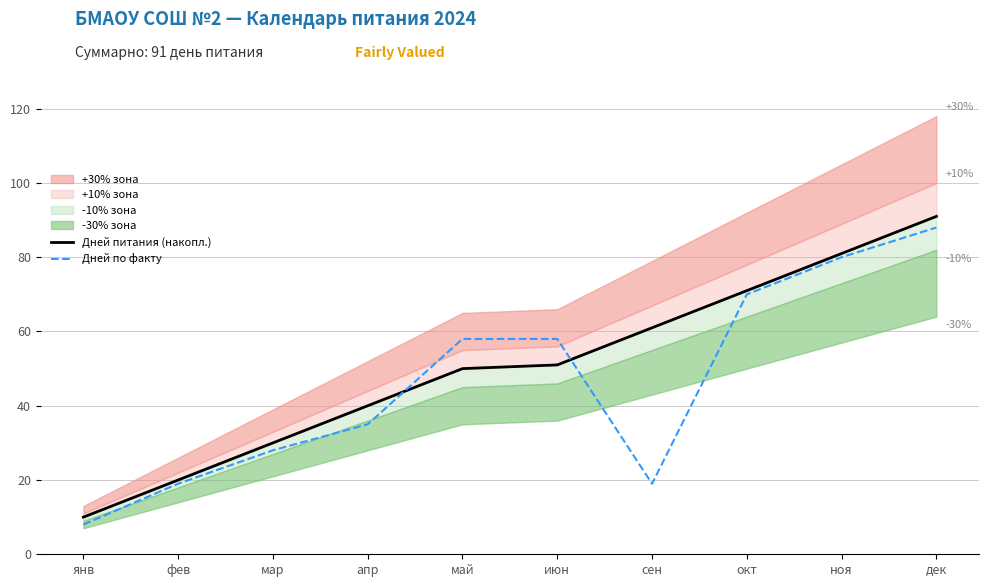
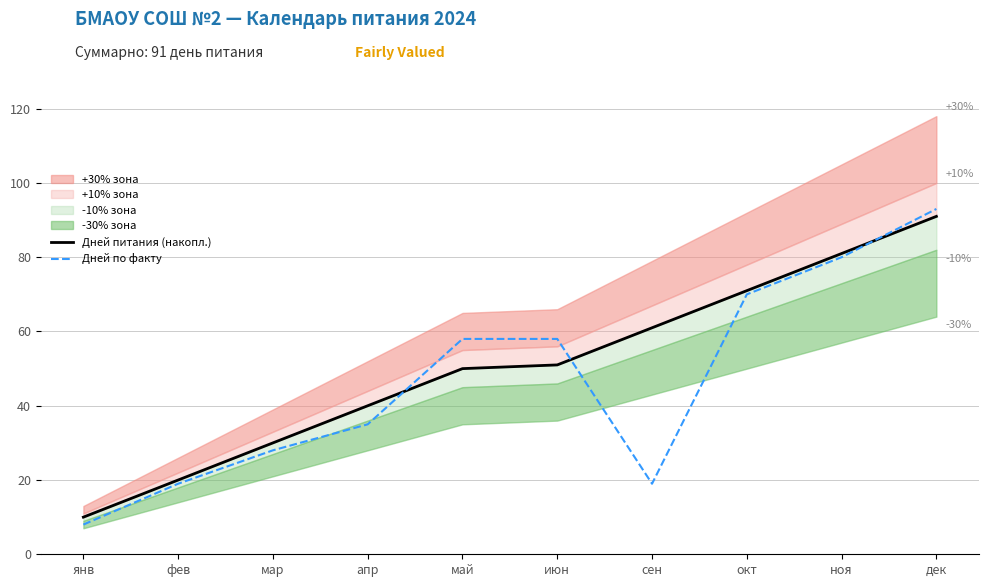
  {
    "Дней по факту": {
      "янв": 8,
      "фев": 19,
      "мар": 28,
      "апр": 35,
      "май": 58,
      "июн": 58,
      "сен": 19,
      "окт": 70,
      "ноя": 80,
-     "дек": 88
+     "дек": 93
    }
  }
